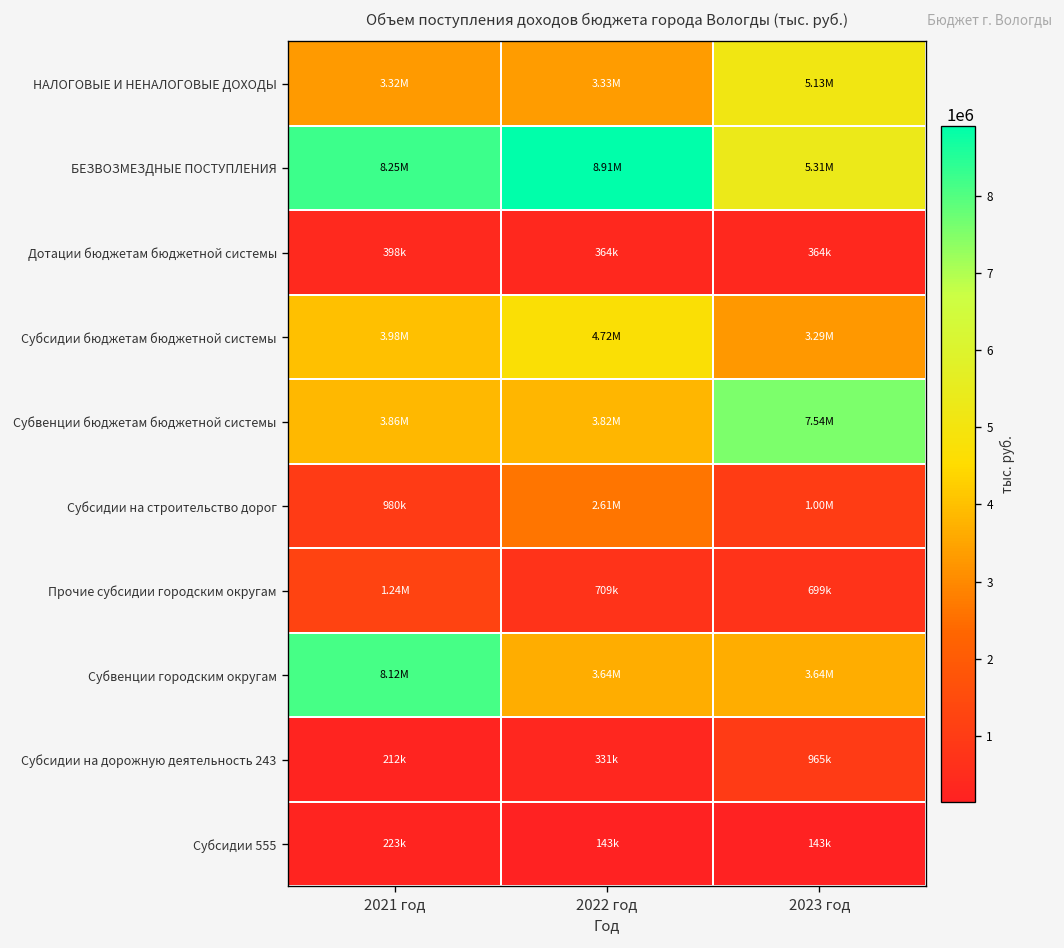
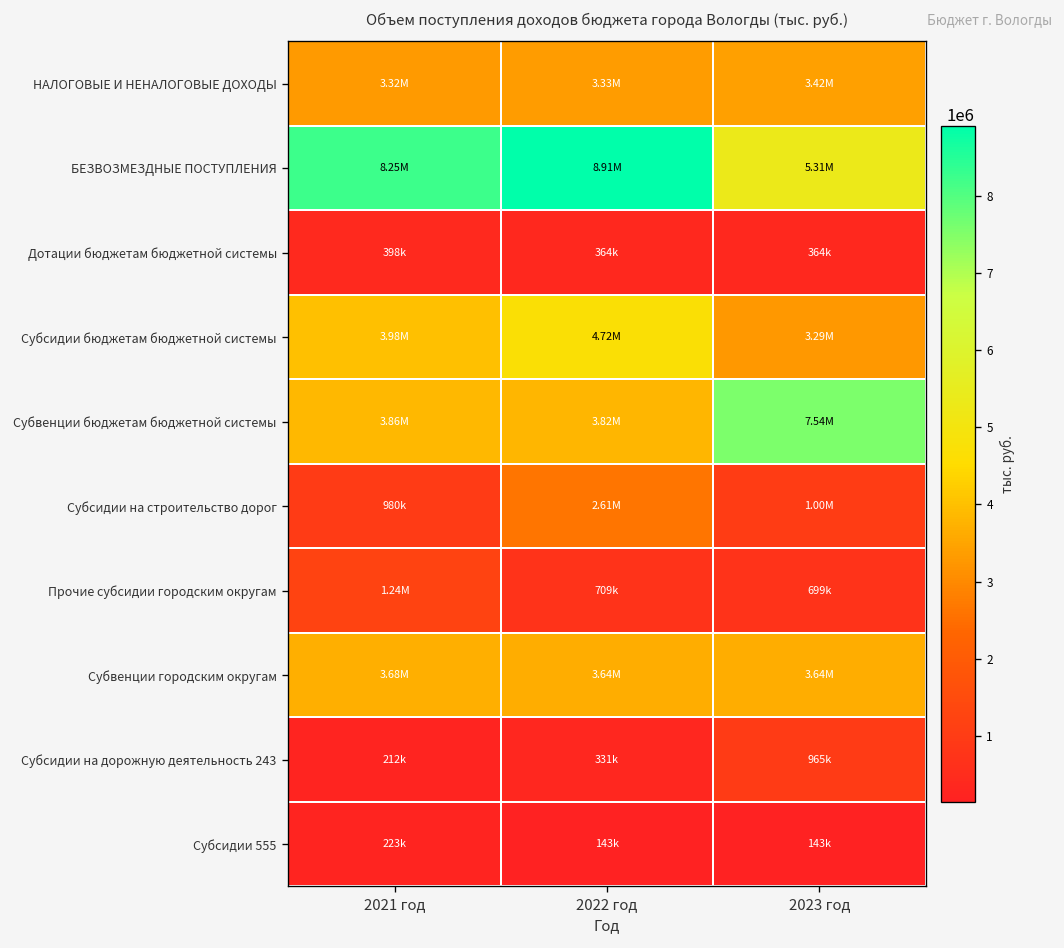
  {
    "НАЛОГОВЫЕ И НЕНАЛОГОВЫЕ ДОХОДЫ": {
      "2021 год": "3.32M",
      "2022 год": "3.33M",
-     "2023 год": "5.13M"
+     "2023 год": "3.42M"
    },
    "БЕЗВОЗМЕЗДНЫЕ ПОСТУПЛЕНИЯ": {
      "2021 год": "8.25M",
      "2022 год": "8.91M",
      "2023 год": "5.31M"
    },
    "Дотации бюджетам бюджетной системы": {
      "2021 год": "398k",
      "2022 год": "364k",
      "2023 год": "364k"
    },
    "Субсидии бюджетам бюджетной системы": {
      "2021 год": "3.98M",
      "2022 год": "4.72M",
      "2023 год": "3.29M"
    },
    "Субвенции бюджетам бюджетной системы": {
      "2021 год": "3.86M",
      "2022 год": "3.82M",
      "2023 год": "7.54M"
    },
    "Субсидии на строительство дорог": {
      "2021 год": "980k",
      "2022 год": "2.61M",
      "2023 год": "1.00M"
    },
    "Прочие субсидии городским округам": {
      "2021 год": "1.24M",
      "2022 год": "709k",
      "2023 год": "699k"
    },
    "Субвенции городским округам": {
-     "2021 год": "8.12M",
+     "2021 год": "3.68M",
      "2022 год": "3.64M",
      "2023 год": "3.64M"
    },
    "Субсидии на дорожную деятельность 243": {
      "2021 год": "212k",
      "2022 год": "331k",
      "2023 год": "965k"
    },
    "Субсидии 555": {
      "2021 год": "223k",
      "2022 год": "143k",
      "2023 год": "143k"
    }
  }
